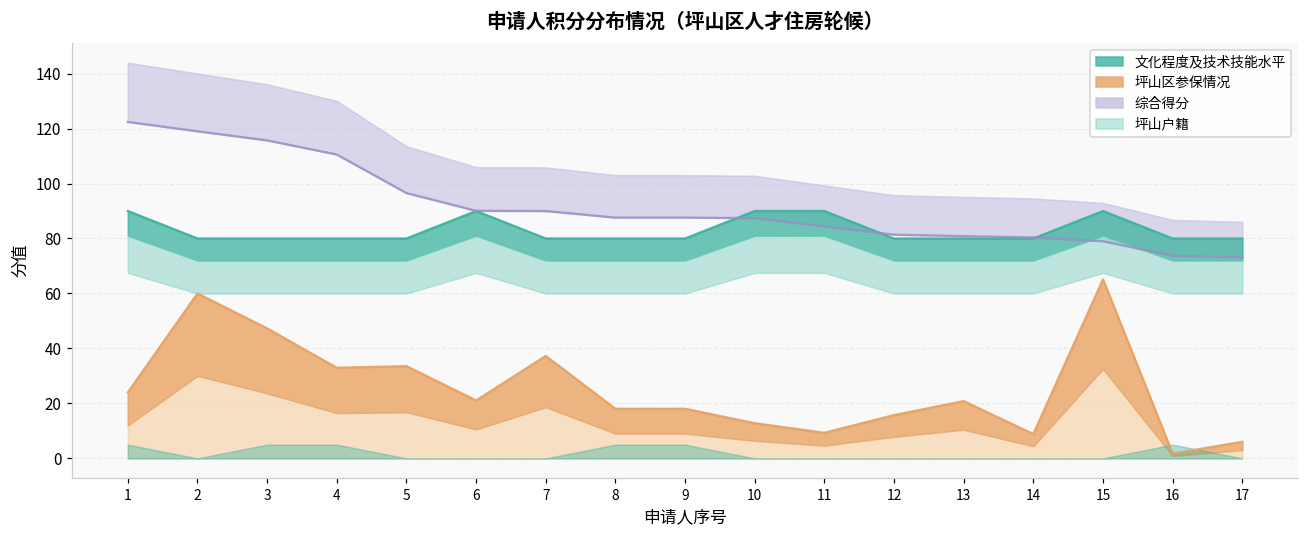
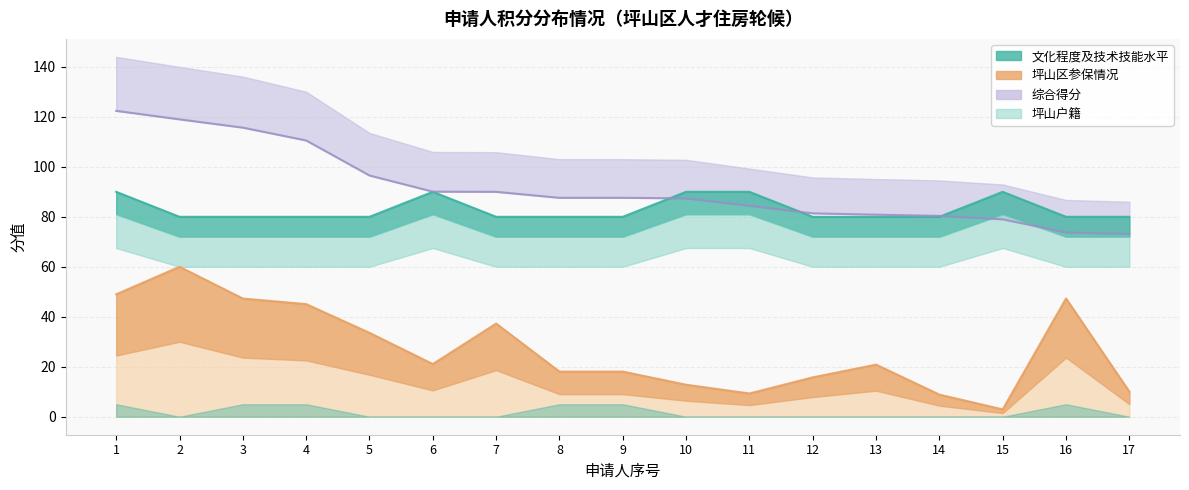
  {
    "坪山区参保情况": {
-     "1": 24,
+     "1": 49,
      "2": 60,
      "3": 47,
-     "4": 33,
+     "4": 45,
      "5": 34,
      "6": 21,
      "7": 37,
      "8": 18,
      "9": 18,
      "10": 13,
      "11": 9,
      "12": 16,
      "13": 21,
      "14": 9,
-     "15": 65,
-     "16": 2,
-     "17": 6
+     "15": 3,
+     "16": 47,
+     "17": 10
    }
  }
